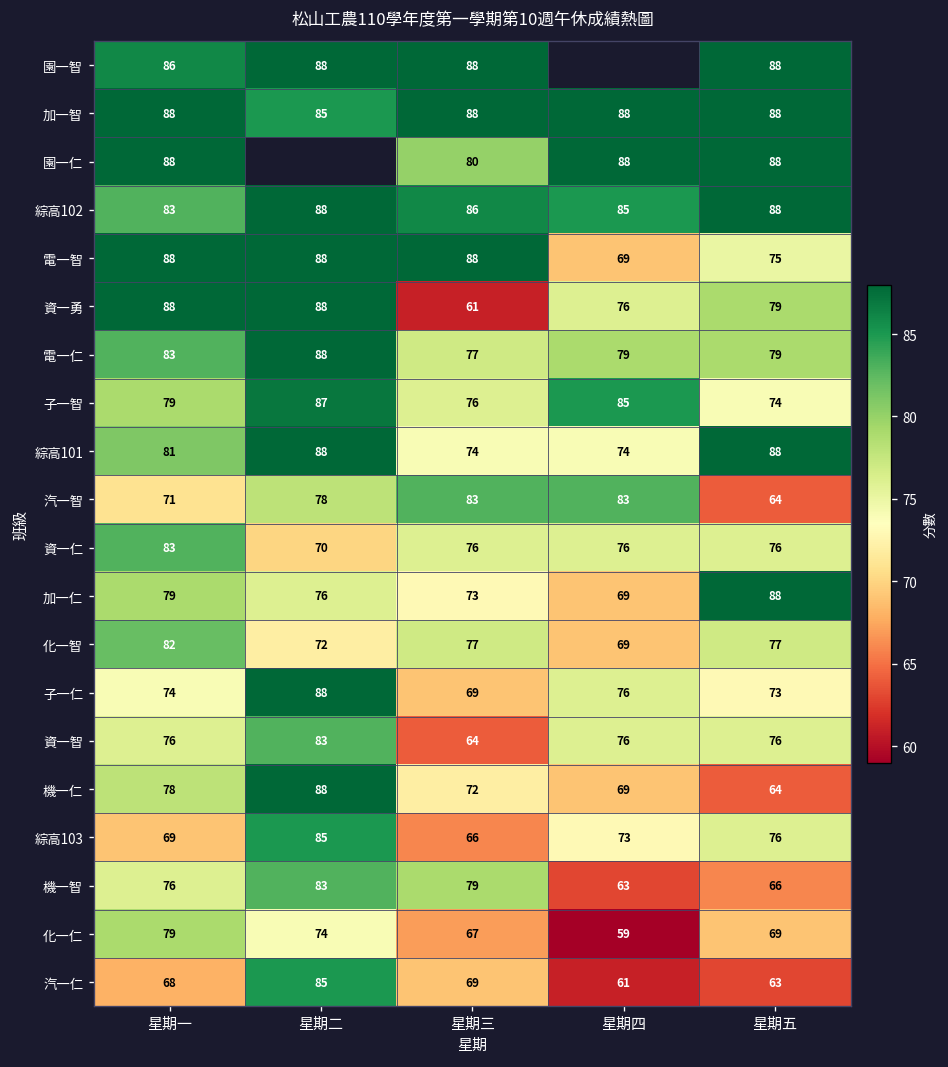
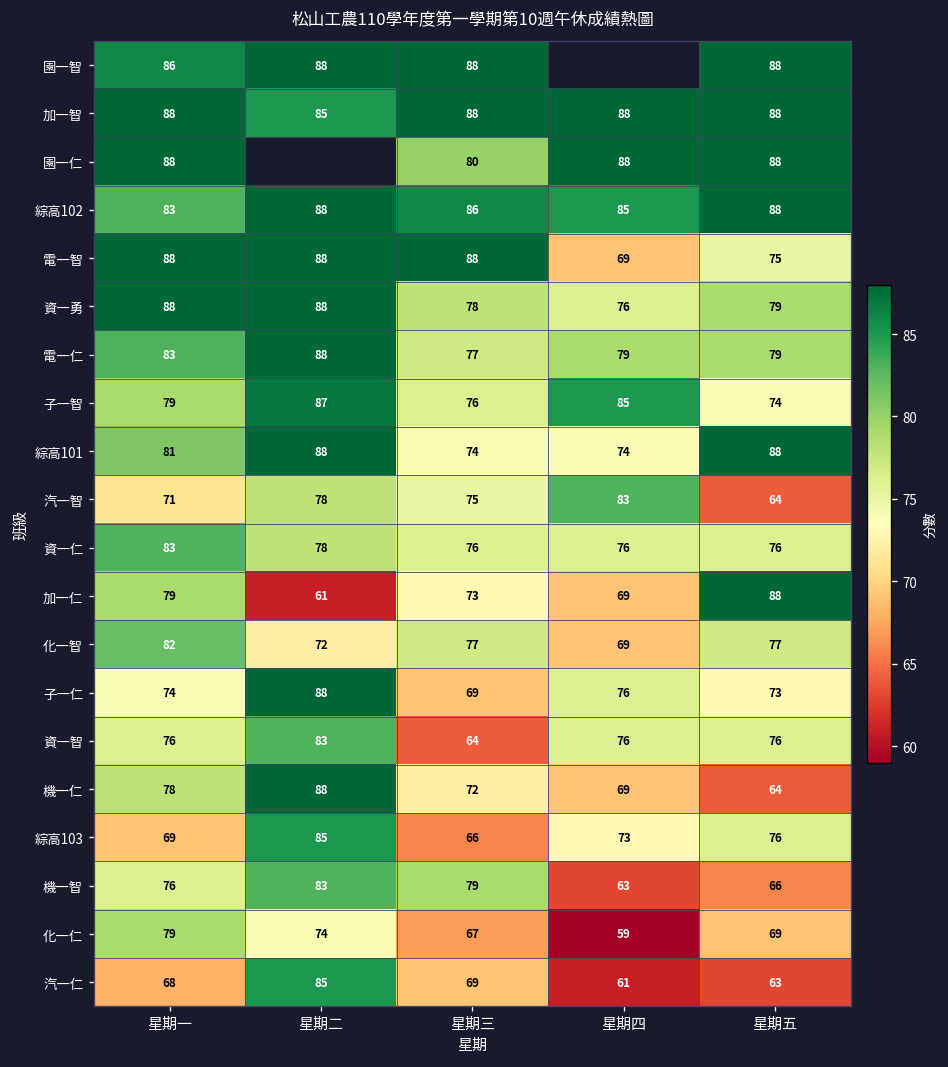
  {
    "園一智": {
      "星期一": 86,
      "星期二": 88,
      "星期三": 88,
      "星期五": 88
    },
    "加一智": {
      "星期一": 88,
      "星期二": 85,
      "星期三": 88,
      "星期四": 88,
      "星期五": 88
    },
    "園一仁": {
      "星期一": 88,
      "星期三": 80,
      "星期四": 88,
      "星期五": 88
    },
    "綜高102": {
      "星期一": 83,
      "星期二": 88,
      "星期三": 86,
      "星期四": 85,
      "星期五": 88
    },
    "電一智": {
      "星期一": 88,
      "星期二": 88,
      "星期三": 88,
      "星期四": 69,
      "星期五": 75
    },
    "資一勇": {
      "星期一": 88,
      "星期二": 88,
-     "星期三": 61,
+     "星期三": 78,
      "星期四": 76,
      "星期五": 79
    },
    "電一仁": {
      "星期一": 83,
      "星期二": 88,
      "星期三": 77,
      "星期四": 79,
      "星期五": 79
    },
    "子一智": {
      "星期一": 79,
      "星期二": 87,
      "星期三": 76,
      "星期四": 85,
      "星期五": 74
    },
    "綜高101": {
      "星期一": 81,
      "星期二": 88,
      "星期三": 74,
      "星期四": 74,
      "星期五": 88
    },
    "汽一智": {
      "星期一": 71,
      "星期二": 78,
-     "星期三": 83,
+     "星期三": 75,
      "星期四": 83,
      "星期五": 64
    },
    "資一仁": {
      "星期一": 83,
-     "星期二": 70,
+     "星期二": 78,
      "星期三": 76,
      "星期四": 76,
      "星期五": 76
    },
    "加一仁": {
      "星期一": 79,
-     "星期二": 76,
+     "星期二": 61,
      "星期三": 73,
      "星期四": 69,
      "星期五": 88
    },
    "化一智": {
      "星期一": 82,
      "星期二": 72,
      "星期三": 77,
      "星期四": 69,
      "星期五": 77
    },
    "子一仁": {
      "星期一": 74,
      "星期二": 88,
      "星期三": 69,
      "星期四": 76,
      "星期五": 73
    },
    "資一智": {
      "星期一": 76,
      "星期二": 83,
      "星期三": 64,
      "星期四": 76,
      "星期五": 76
    },
    "機一仁": {
      "星期一": 78,
      "星期二": 88,
      "星期三": 72,
      "星期四": 69,
      "星期五": 64
    },
    "綜高103": {
      "星期一": 69,
      "星期二": 85,
      "星期三": 66,
      "星期四": 73,
      "星期五": 76
    },
    "機一智": {
      "星期一": 76,
      "星期二": 83,
      "星期三": 79,
      "星期四": 63,
      "星期五": 66
    },
    "化一仁": {
      "星期一": 79,
      "星期二": 74,
      "星期三": 67,
      "星期四": 59,
      "星期五": 69
    },
    "汽一仁": {
      "星期一": 68,
      "星期二": 85,
      "星期三": 69,
      "星期四": 61,
      "星期五": 63
    }
  }
